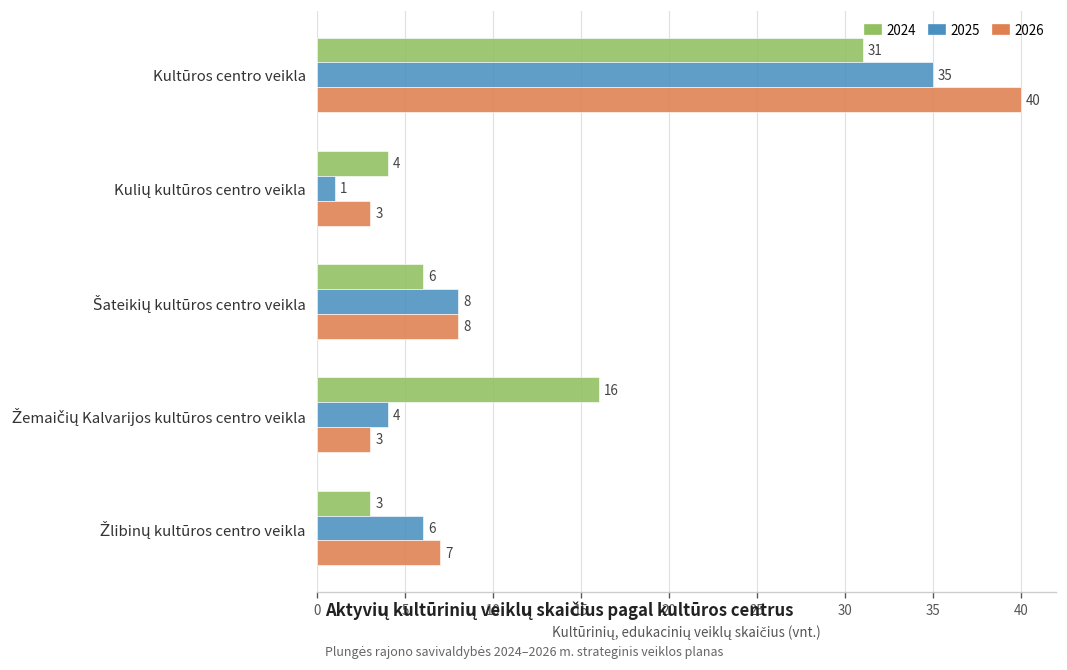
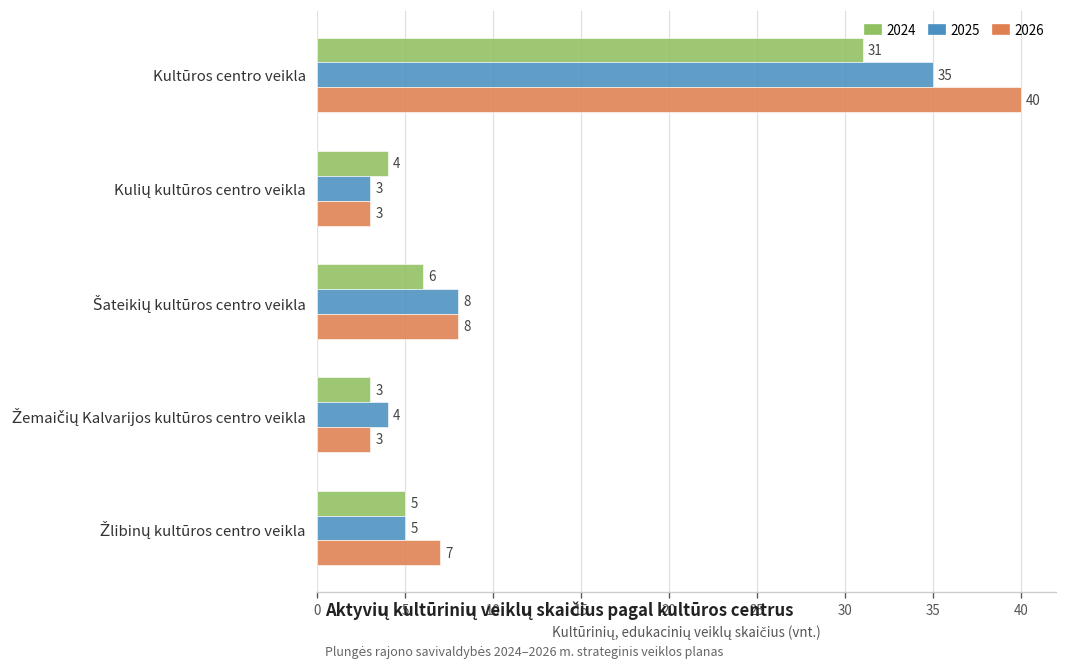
  {
    "2024": {
      "Kultūros centro veikla": 31,
      "Kulių kultūros centro veikla": 4,
      "Šateikių kultūros centro veikla": 6,
-     "Žemaičių Kalvarijos kultūros centro veikla": 16,
-     "Žlibinų kultūros centro veikla": 3
+     "Žemaičių Kalvarijos kultūros centro veikla": 3,
+     "Žlibinų kultūros centro veikla": 5
    },
    "2025": {
      "Kultūros centro veikla": 35,
-     "Kulių kultūros centro veikla": 1,
+     "Kulių kultūros centro veikla": 3,
      "Šateikių kultūros centro veikla": 8,
      "Žemaičių Kalvarijos kultūros centro veikla": 4,
-     "Žlibinų kultūros centro veikla": 6
+     "Žlibinų kultūros centro veikla": 5
    },
    "2026": {
      "Kultūros centro veikla": 40,
      "Kulių kultūros centro veikla": 3,
      "Šateikių kultūros centro veikla": 8,
      "Žemaičių Kalvarijos kultūros centro veikla": 3,
      "Žlibinų kultūros centro veikla": 7
    }
  }
